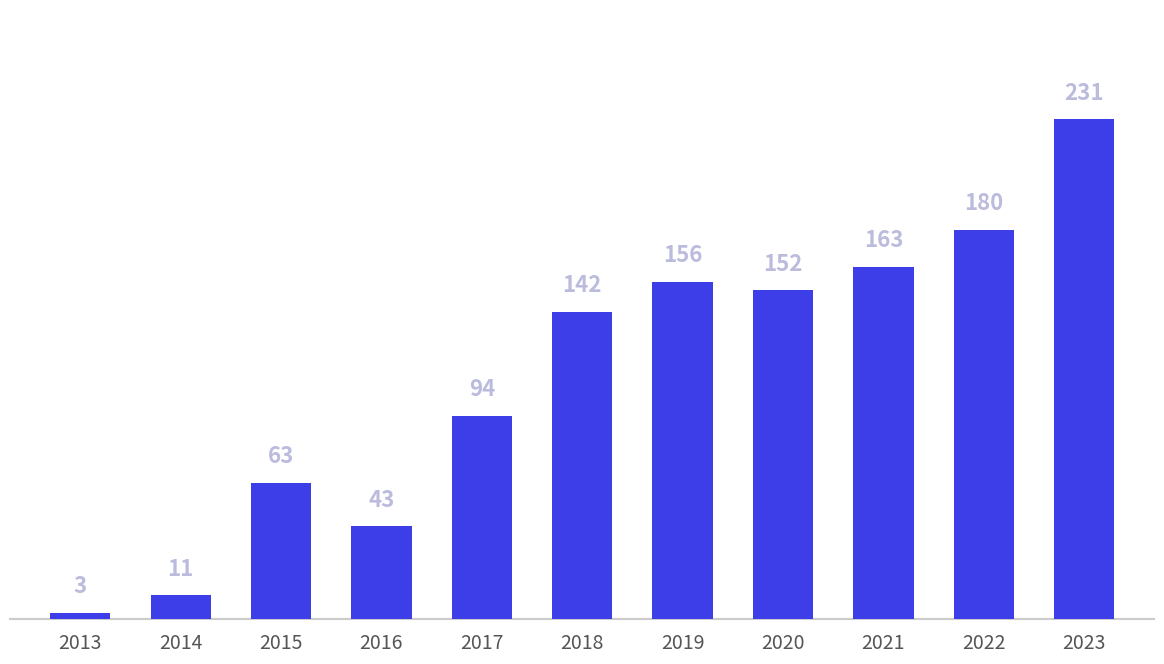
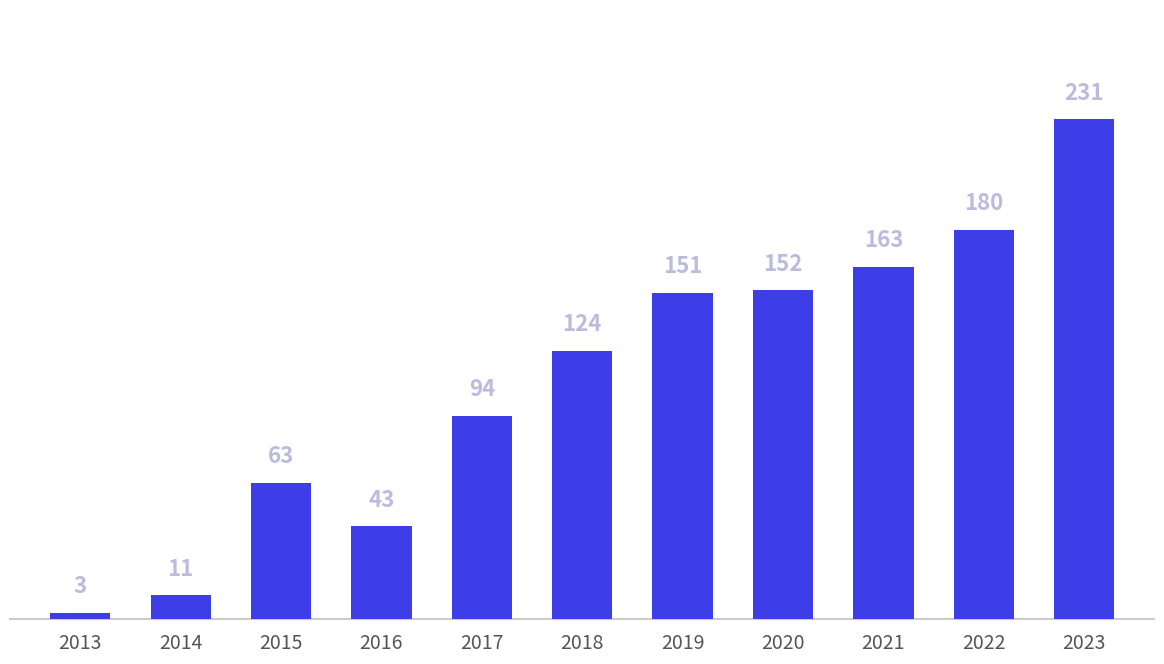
  {
    "2013": 3,
    "2014": 11,
    "2015": 63,
    "2016": 43,
    "2017": 94,
-   "2018": 142,
-   "2019": 156,
+   "2018": 124,
+   "2019": 151,
    "2020": 152,
    "2021": 163,
    "2022": 180,
    "2023": 231
  }
